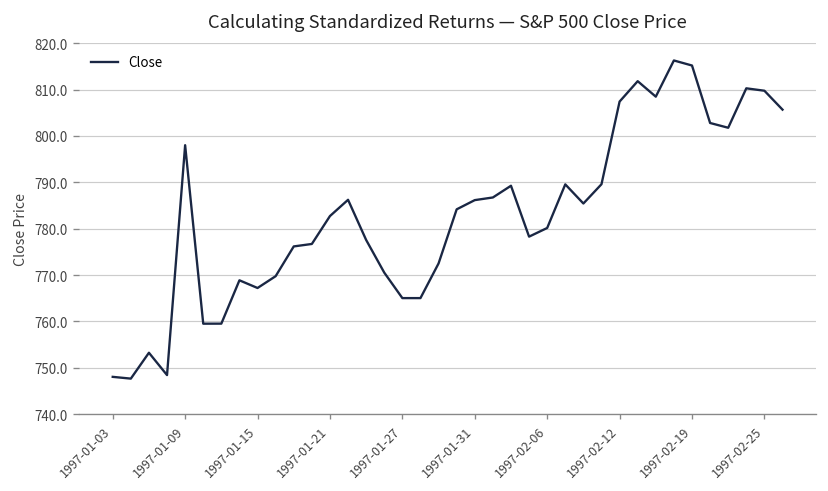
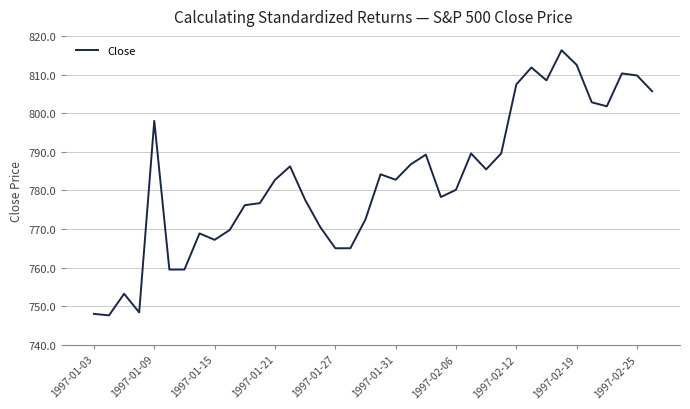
  {
    "1997-01-03": 748,
    "1997-01-09": 798,
    "1997-01-15": 767,
    "1997-01-21": 783,
    "1997-01-27": 765,
-   "1997-01-31": 786,
+   "1997-01-31": 783,
    "1997-02-06": 780,
    "1997-02-12": 807,
-   "1997-02-19": 815,
+   "1997-02-19": 812,
    "1997-02-25": 810
  }
